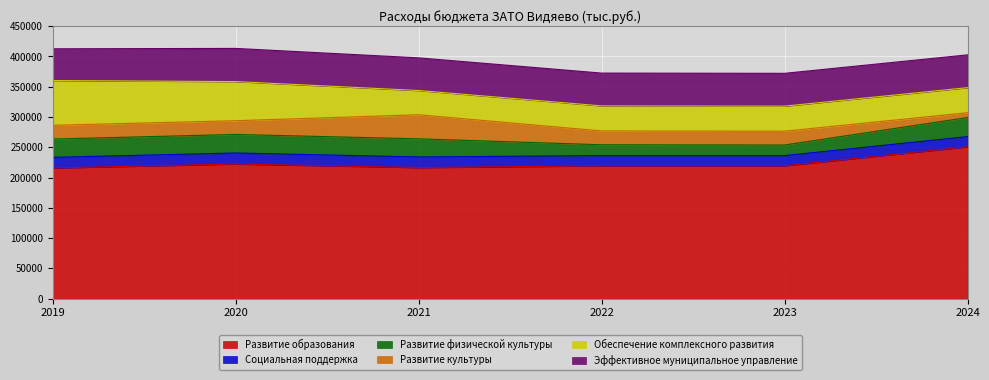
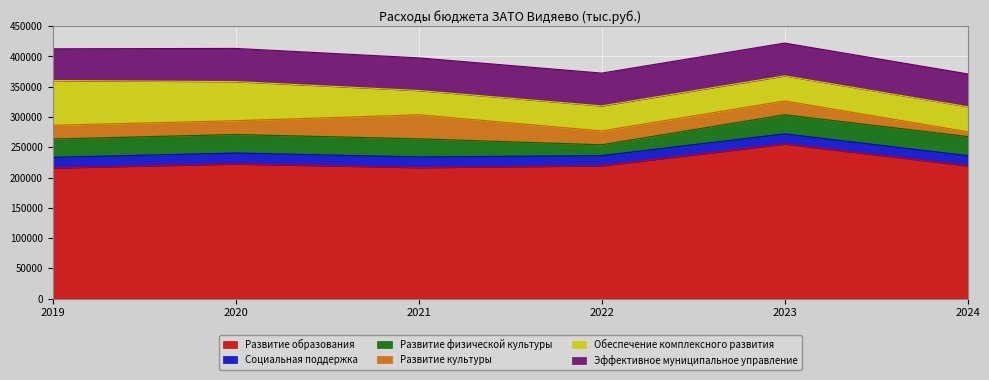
  {
    "Развитие образования": {
      "2019": 220000,
      "2020": 220000,
      "2021": 220000,
      "2022": 220000,
-     "2023": 220000,
-     "2024": 250000
+     "2023": 260000,
+     "2024": 220000
    },
    "Социальная поддержка": {
      "2019": 20000,
      "2020": 20000,
      "2021": 20000,
      "2022": 20000,
      "2023": 20000,
      "2024": 20000
    },
    "Развитие физической культуры": {
      "2019": 30000,
      "2020": 30000,
      "2021": 30000,
      "2022": 20000,
-     "2023": 20000,
+     "2023": 30000,
      "2024": 30000
    },
    "Развитие культуры": {
      "2019": 20000,
      "2020": 20000,
      "2021": 40000,
      "2022": 20000,
      "2023": 20000,
      "2024": 10000
    },
    "Обеспечение комплексного развития": {
      "2019": 70000,
      "2020": 60000,
      "2021": 40000,
      "2022": 40000,
      "2023": 40000,
      "2024": 40000
    },
    "Эффективное муниципальное управление": {
      "2019": 50000,
      "2020": 50000,
      "2021": 50000,
      "2022": 50000,
      "2023": 50000,
      "2024": 50000
    }
  }
